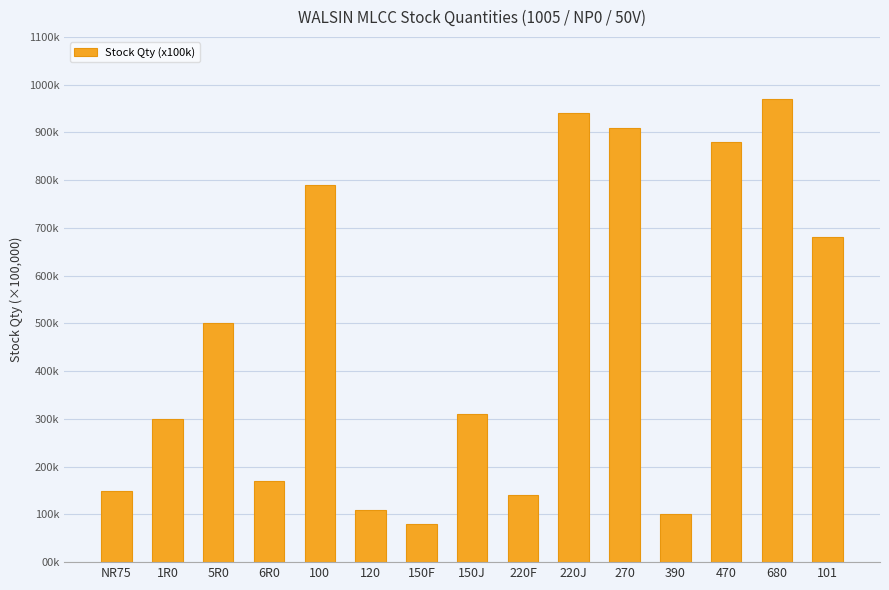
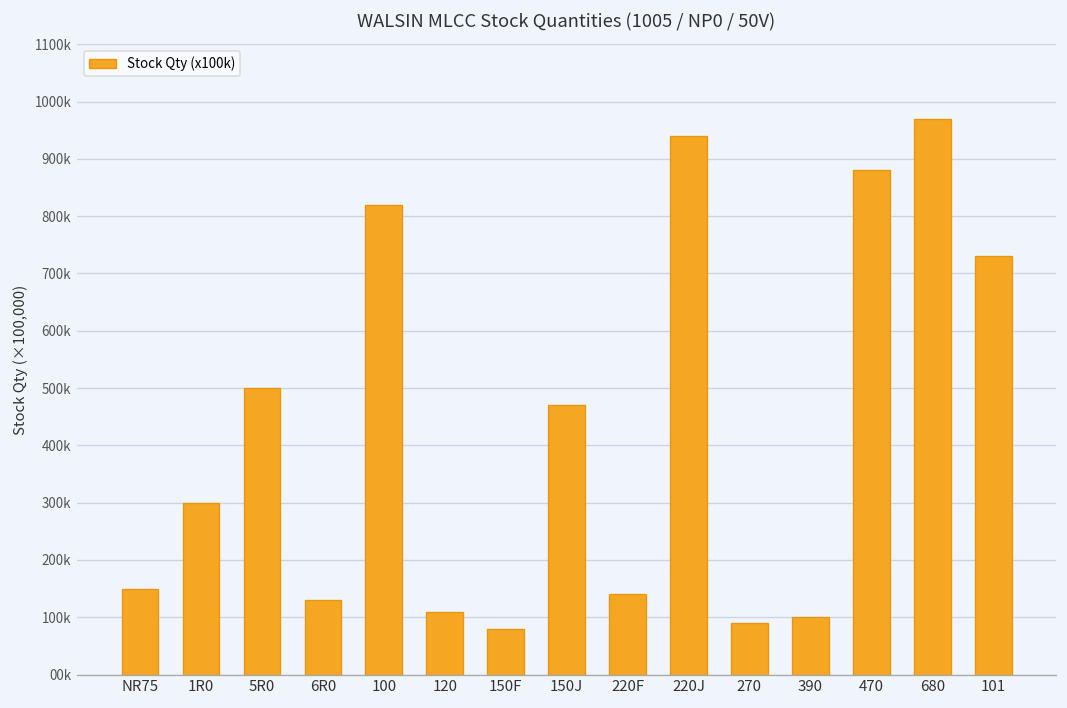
  {
    "NR75": 150000,
    "1R0": 300000,
    "5R0": 500000,
-   "6R0": 170000,
-   "100": 790000,
+   "6R0": 130000,
+   "100": 820000,
    "120": 110000,
    "150F": 80000,
-   "150J": 310000,
+   "150J": 470000,
    "220F": 140000,
    "220J": 940000,
-   "270": 910000,
+   "270": 90000,
    "390": 100000,
    "470": 880000,
    "680": 970000,
-   "101": 680000
+   "101": 730000
  }
